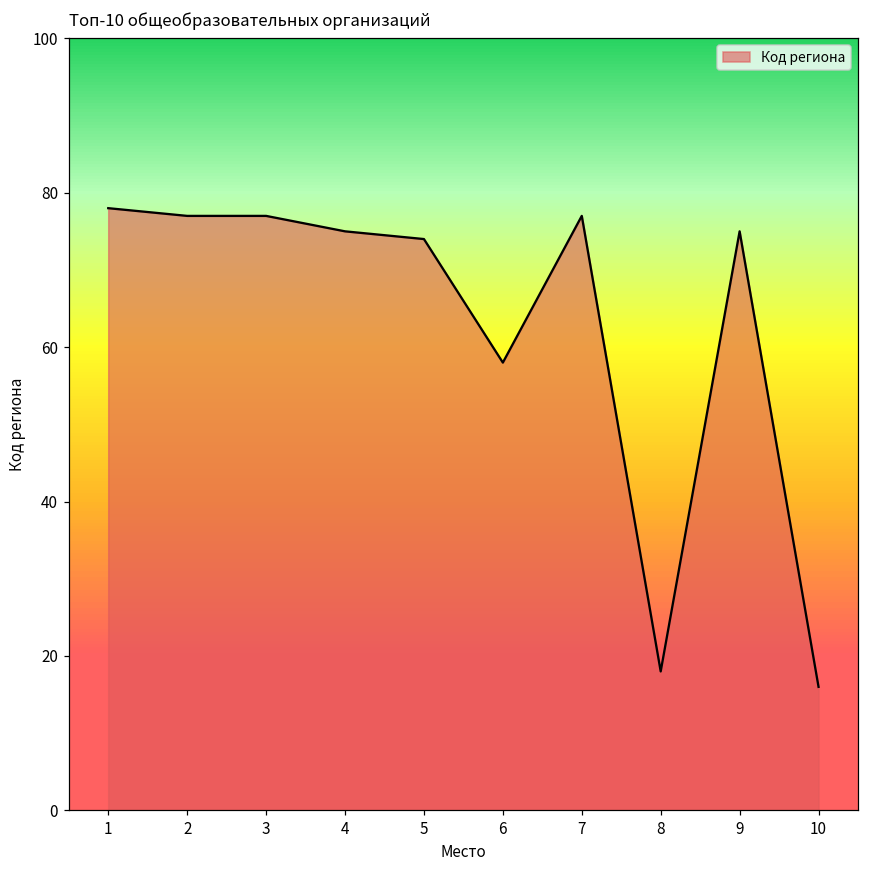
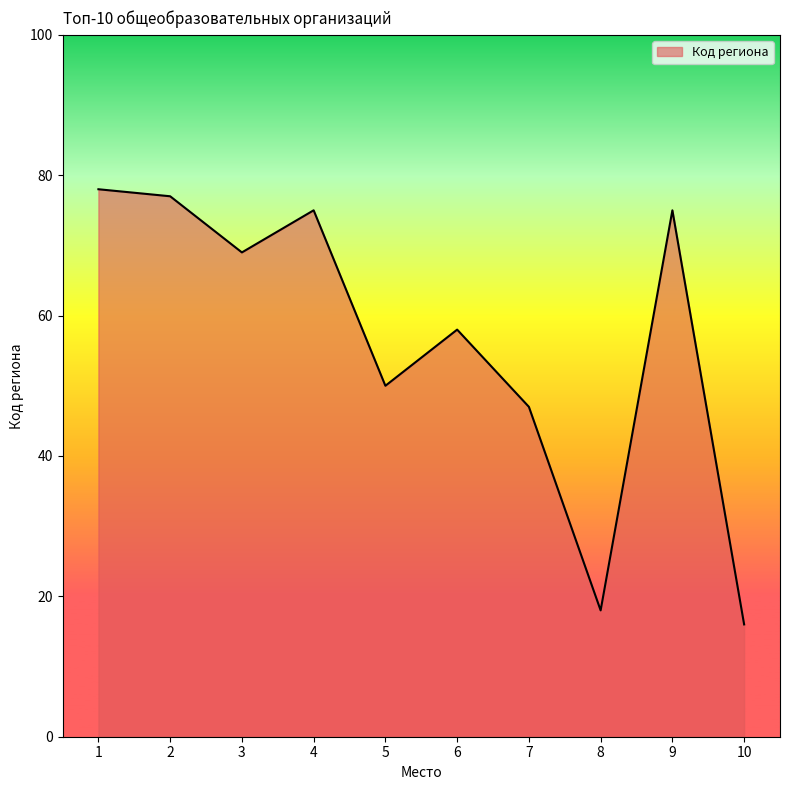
  {
    "1": 78,
    "2": 77,
-   "3": 77,
+   "3": 69,
    "4": 75,
-   "5": 74,
+   "5": 50,
    "6": 58,
-   "7": 77,
+   "7": 47,
    "8": 18,
    "9": 75,
    "10": 16
  }
